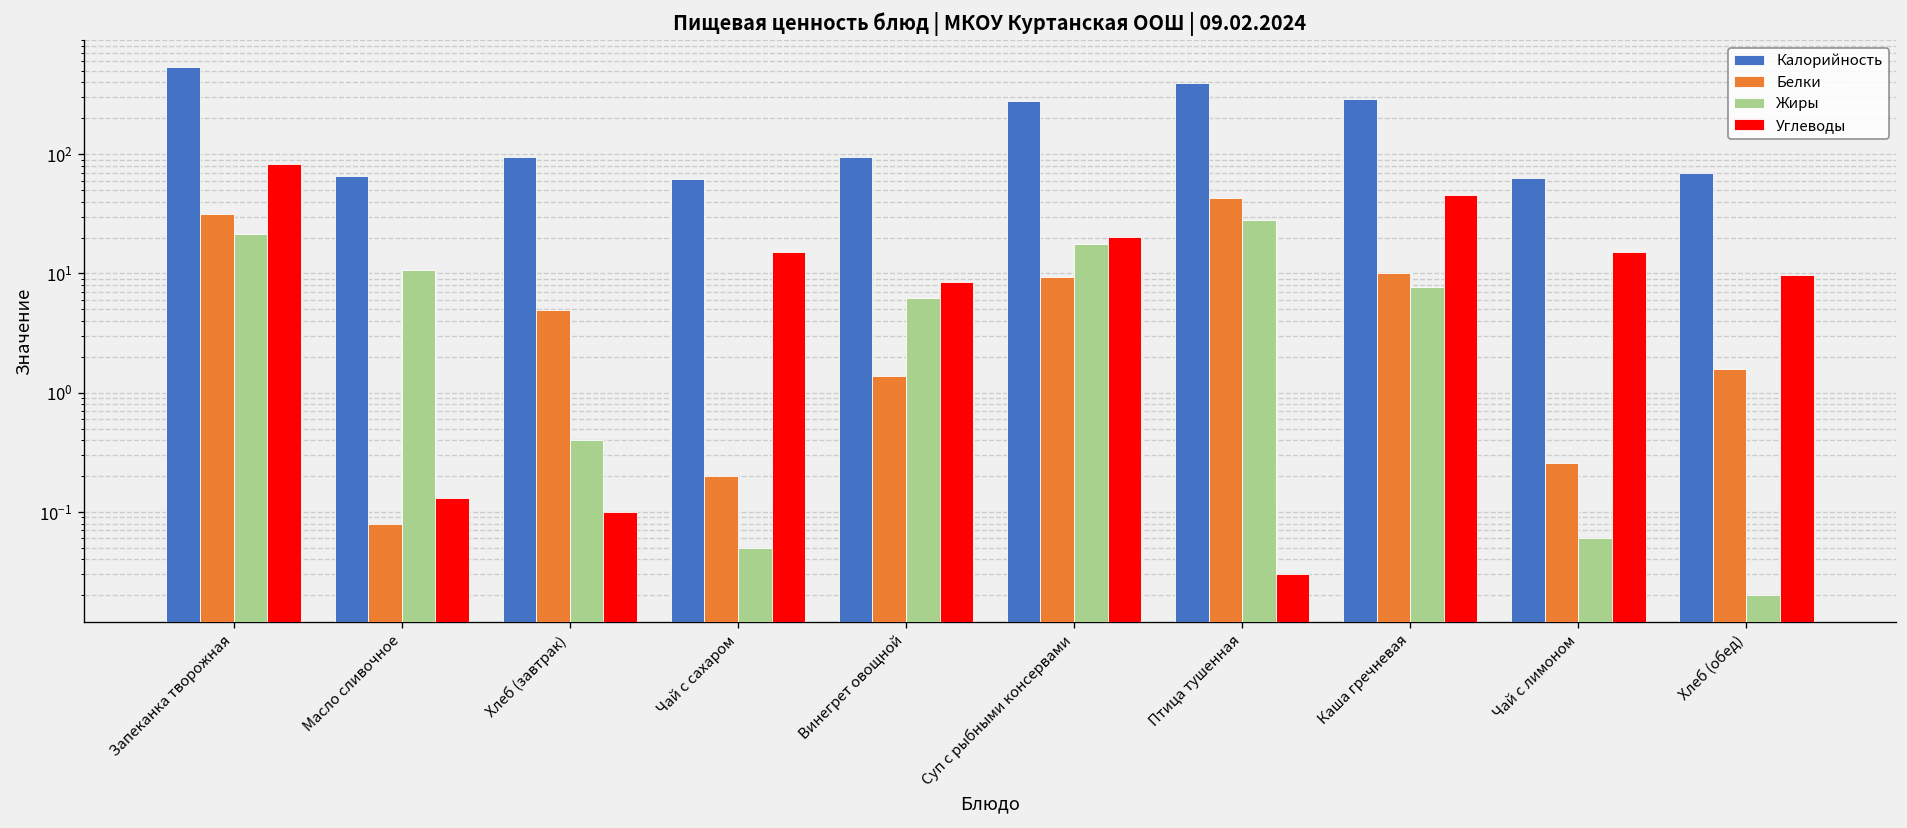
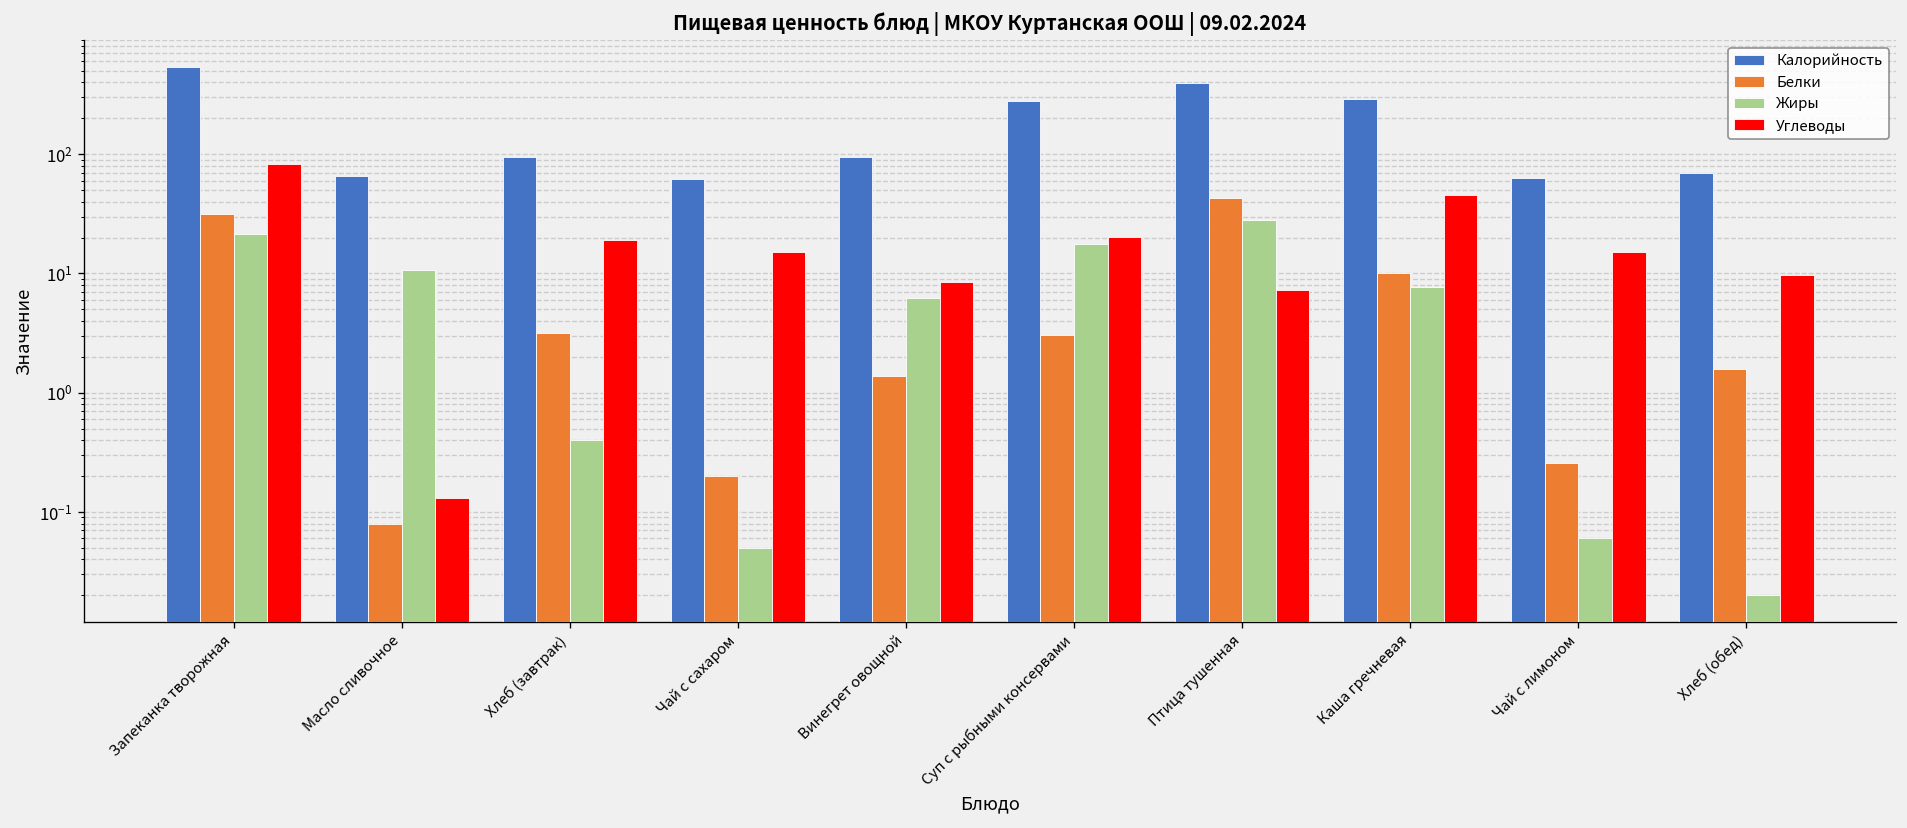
  {
    "Калорийность": {
      "Запеканка творожная": 500,
      "Масло сливочное": 70,
      "Хлеб (завтрак)": 90,
      "Чай с сахаром": 60,
      "Винегрет овощной": 100,
      "Суп с рыбными консервами": 280,
      "Птица тушенная": 400,
      "Каша гречневая": 290,
      "Чай с лимоном": 60,
      "Хлеб (обед)": 70
    },
    "Белки": {
      "Запеканка творожная": 32,
      "Масло сливочное": 0.08,
-     "Хлеб (завтрак)": 5,
+     "Хлеб (завтрак)": 3.2,
      "Чай с сахаром": 0.2,
      "Винегрет овощной": 1.4,
-     "Суп с рыбными консервами": 9,
+     "Суп с рыбными консервами": 3.0,
      "Птица тушенная": 43,
      "Каша гречневая": 10,
      "Чай с лимоном": 0.26,
      "Хлеб (обед)": 1.6
    },
    "Жиры": {
      "Запеканка творожная": 21,
      "Масло сливочное": 11,
      "Хлеб (завтрак)": 0.40,
      "Чай с сахаром": 0.05,
      "Винегрет овощной": 6,
      "Суп с рыбными консервами": 18,
      "Птица тушенная": 28,
      "Каша гречневая": 8,
      "Чай с лимоном": 0.06,
      "Хлеб (обед)": 0.02
    },
    "Углеводы": {
      "Запеканка творожная": 80,
      "Масло сливочное": 0.13,
-     "Хлеб (завтрак)": 0.1,
+     "Хлеб (завтрак)": 19,
      "Чай с сахаром": 15,
      "Винегрет овощной": 8,
      "Суп с рыбными консервами": 20,
-     "Птица тушенная": 0.03,
+     "Птица тушенная": 7,
      "Каша гречневая": 50,
      "Чай с лимоном": 15,
      "Хлеб (обед)": 10
    }
  }
